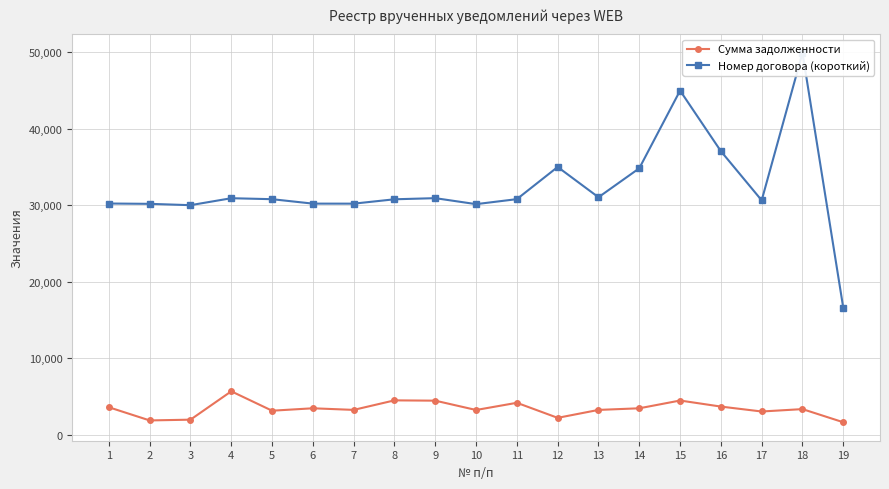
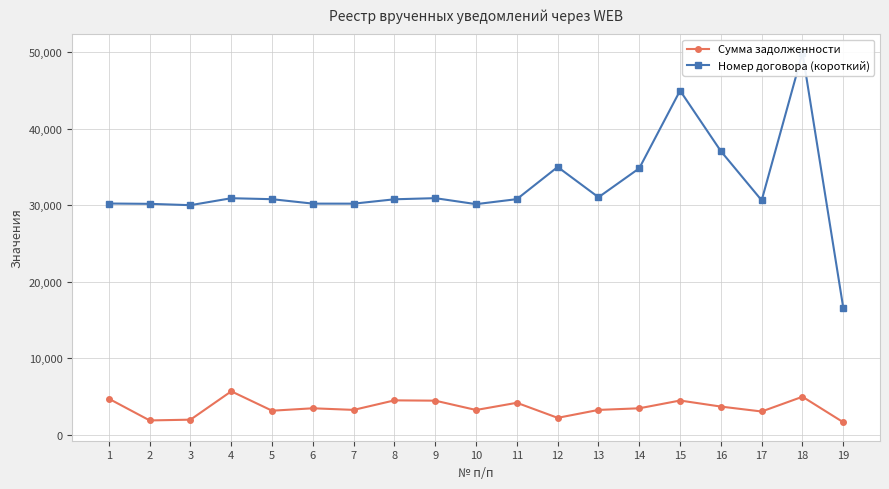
  {
    "Сумма задолженности": {
-     "1": "4,000",
+     "1": "5,000",
      "2": "2,000",
      "3": "2,000",
      "4": "6,000",
      "5": "3,000",
      "6": "3,000",
      "7": "3,000",
      "8": "5,000",
      "9": "4,000",
      "10": "3,000",
      "11": "4,000",
      "12": "2,000",
      "13": "3,000",
      "14": "3,000",
      "15": "5,000",
      "16": "4,000",
      "17": "3,000",
-     "18": "3,000",
+     "18": "5,000",
      "19": "2,000"
    },
    "Номер договора (короткий)": {
      "1": "30,000",
      "2": "30,000",
      "3": "30,000",
      "4": "31,000",
      "5": "31,000",
      "6": "30,000",
      "7": "30,000",
      "8": "31,000",
      "9": "31,000",
      "10": "30,000",
      "11": "31,000",
      "12": "35,000",
      "13": "31,000",
      "14": "35,000",
      "15": "45,000",
      "16": "37,000",
      "17": "31,000",
      "19": "17,000"
    }
  }
